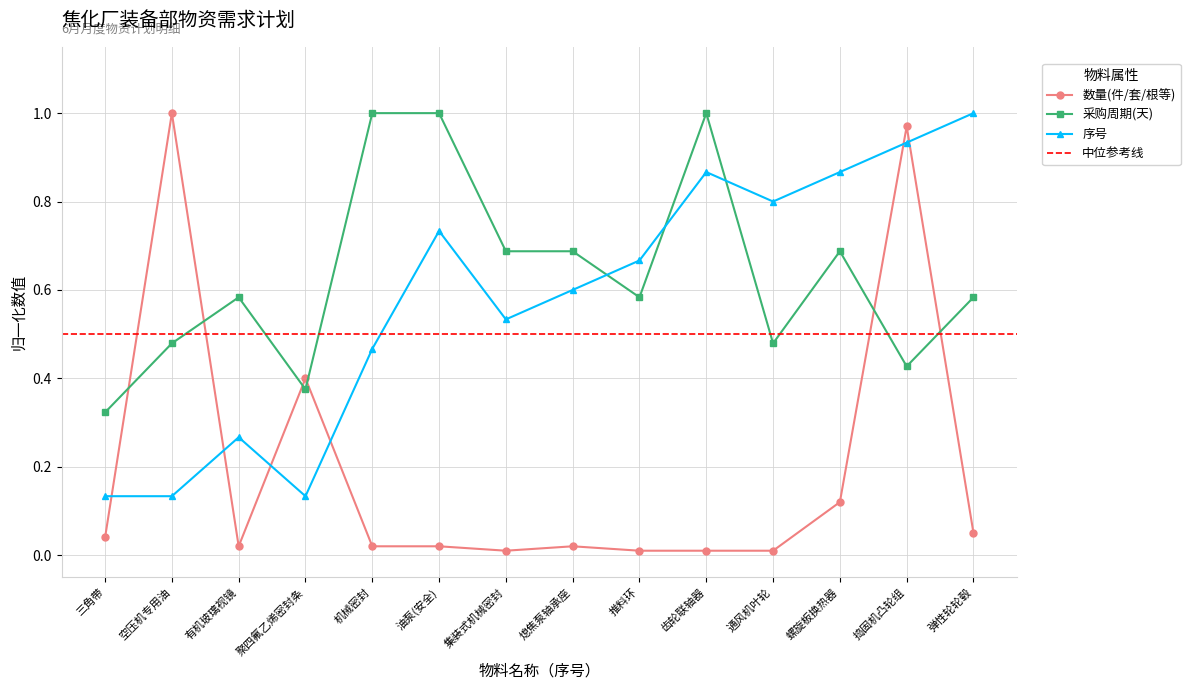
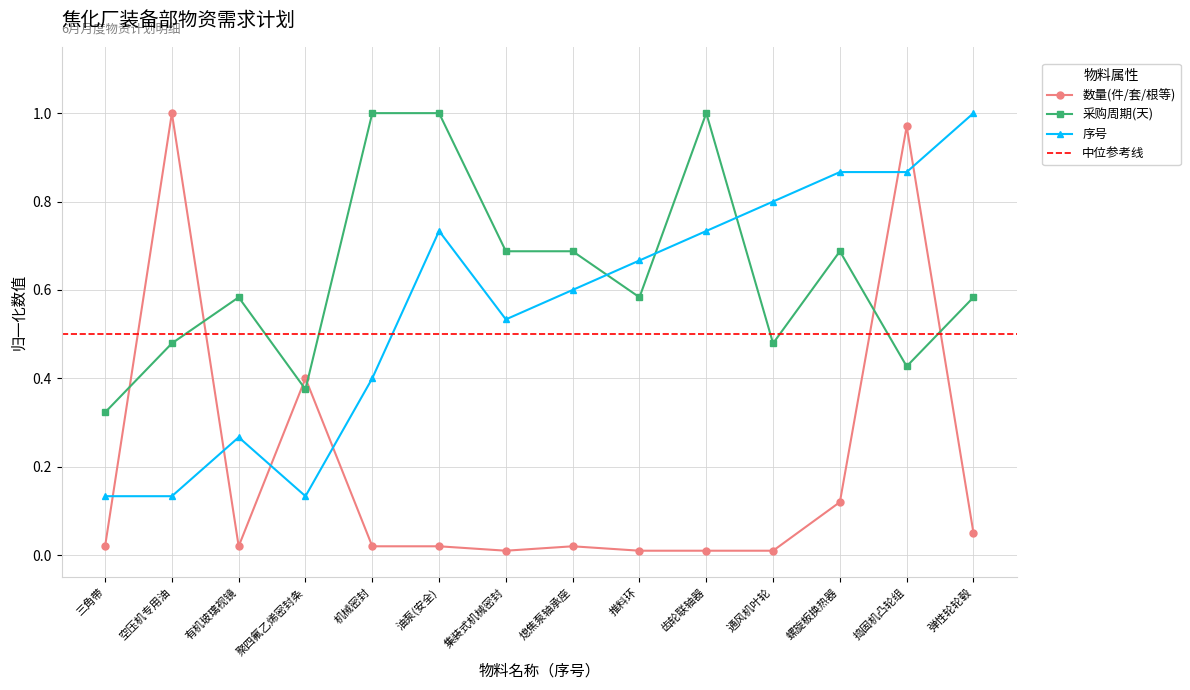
  {
    "数量(件/套/根等)": {
-     "三角带": 0.04,
+     "三角带": 0.02,
      "空压机专用油": 1.00,
      "有机玻璃视镜": 0.02,
      "聚四氟乙烯密封条": 0.40,
      "机械密封": 0.02,
      "油泵(安全)": 0.02,
      "集装式机械密封": 0.01,
      "熄焦泵轴承座": 0.02,
      "推料环": 0.01,
      "齿轮联轴器": 0.01,
      "通风机叶轮": 0.01,
      "螺旋板换热器": 0.12,
      "捣固机凸轮组": 0.97,
      "弹性轮轮毂": 0.05
    },
    "采购周期(天)": {
      "三角带": 0.32,
      "空压机专用油": 0.48,
      "有机玻璃视镜": 0.58,
      "聚四氟乙烯密封条": 0.38,
      "机械密封": 1.00,
      "油泵(安全)": 1.00,
      "集装式机械密封": 0.69,
      "熄焦泵轴承座": 0.69,
      "推料环": 0.58,
      "齿轮联轴器": 1.00,
      "通风机叶轮": 0.48,
      "螺旋板换热器": 0.69,
      "捣固机凸轮组": 0.43,
      "弹性轮轮毂": 0.58
    },
    "序号": {
      "三角带": 0.13,
      "空压机专用油": 0.13,
      "有机玻璃视镜": 0.27,
      "聚四氟乙烯密封条": 0.13,
-     "机械密封": 0.47,
+     "机械密封": 0.40,
      "油泵(安全)": 0.73,
      "集装式机械密封": 0.53,
      "熄焦泵轴承座": 0.60,
      "推料环": 0.67,
-     "齿轮联轴器": 0.87,
+     "齿轮联轴器": 0.73,
      "通风机叶轮": 0.80,
      "螺旋板换热器": 0.87,
-     "捣固机凸轮组": 0.93,
+     "捣固机凸轮组": 0.87,
      "弹性轮轮毂": 1.00
    }
  }
